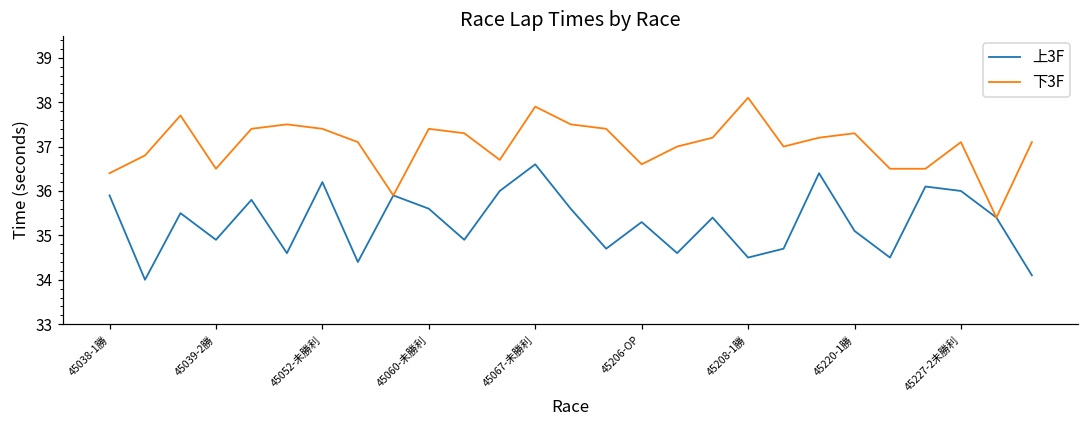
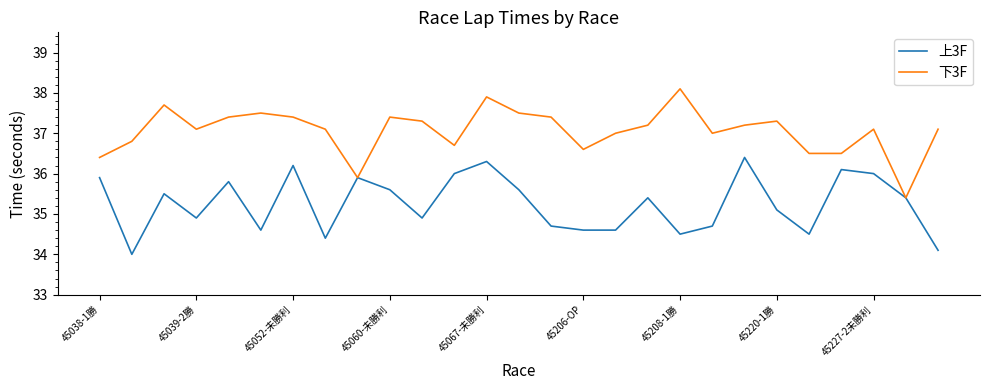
  {
    "上3F": {
      "45038-1勝": 35.9,
      "45039-2勝": 34.9,
      "45052-未勝利": 36.2,
      "45060-未勝利": 35.6,
-     "45067-未勝利": 36.6,
-     "45206-OP": 35.3,
+     "45067-未勝利": 36.3,
+     "45206-OP": 34.6,
      "45208-1勝": 34.5,
      "45220-1勝": 35.1,
      "45227-2未勝利": 36.0
    },
    "下3F": {
      "45038-1勝": 36.4,
-     "45039-2勝": 36.5,
+     "45039-2勝": 37.1,
      "45052-未勝利": 37.4,
      "45060-未勝利": 37.4,
      "45067-未勝利": 37.9,
      "45206-OP": 36.6,
      "45208-1勝": 38.1,
      "45220-1勝": 37.3,
      "45227-2未勝利": 37.1
    }
  }
